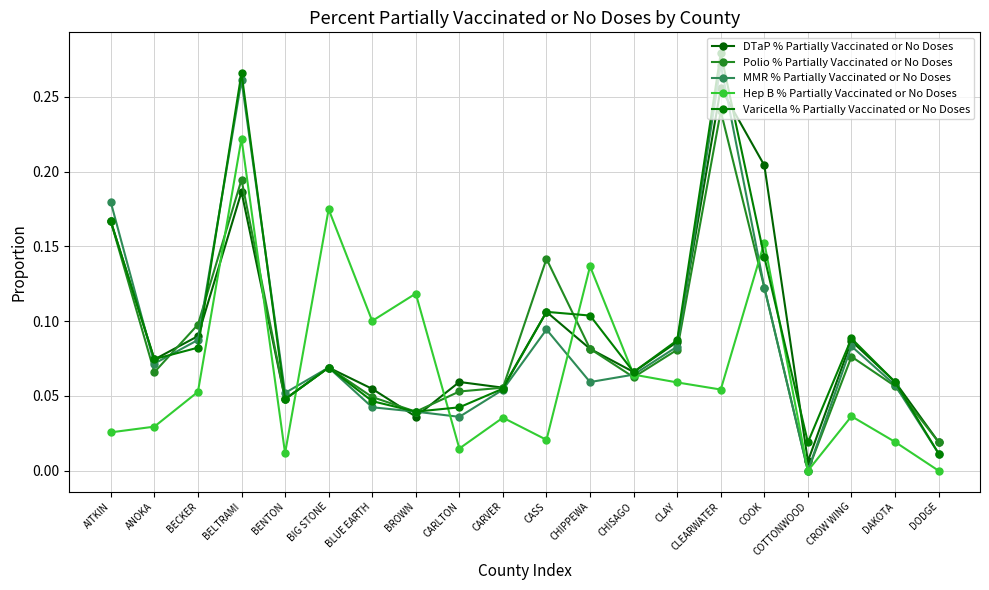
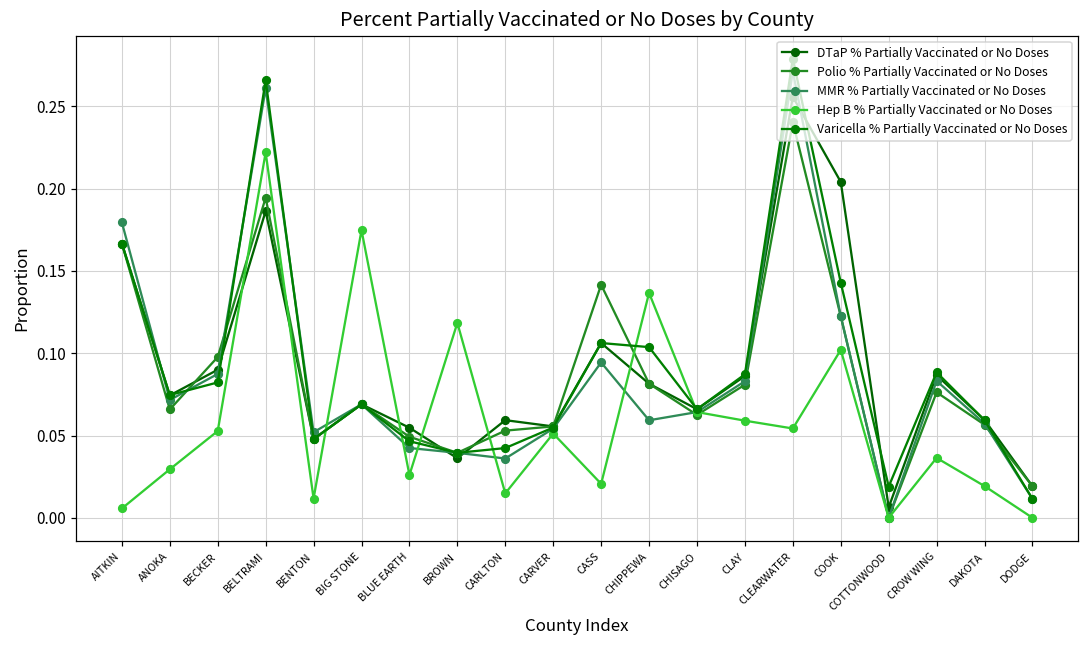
  {
    "Hep B % Partially Vaccinated or No Doses": {
-     "AITKIN": 0.026,
+     "AITKIN": 0.006,
      "ANOKA": 0.029,
      "BECKER": 0.053,
      "BELTRAMI": 0.222,
      "BENTON": 0.012,
      "BIG STONE": 0.175,
-     "BLUE EARTH": 0.100,
+     "BLUE EARTH": 0.026,
      "BROWN": 0.118,
      "CARLTON": 0.015,
-     "CARVER": 0.035,
+     "CARVER": 0.051,
      "CASS": 0.021,
      "CHIPPEWA": 0.137,
      "CLAY": 0.059,
      "CLEARWATER": 0.054,
-     "COOK": 0.152,
+     "COOK": 0.102,
      "CROW WING": 0.036,
      "DAKOTA": 0.019,
      "DODGE": 0.000
    }
  }
